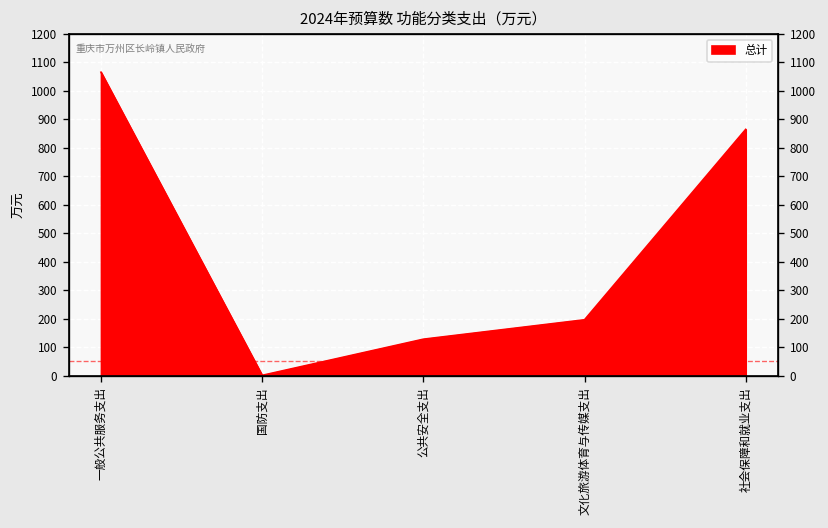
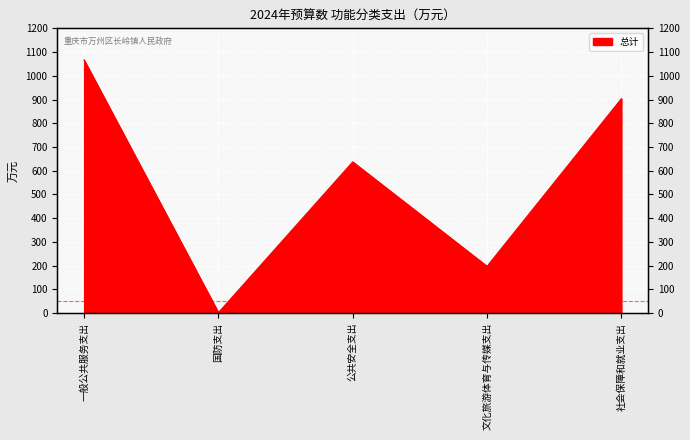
  {
    "一般公共服务支出": 1070,
    "国防支出": 0,
-   "公共安全支出": 130,
+   "公共安全支出": 640,
    "文化旅游体育与传媒支出": 200,
-   "社会保障和就业支出": 860
+   "社会保障和就业支出": 900
  }
